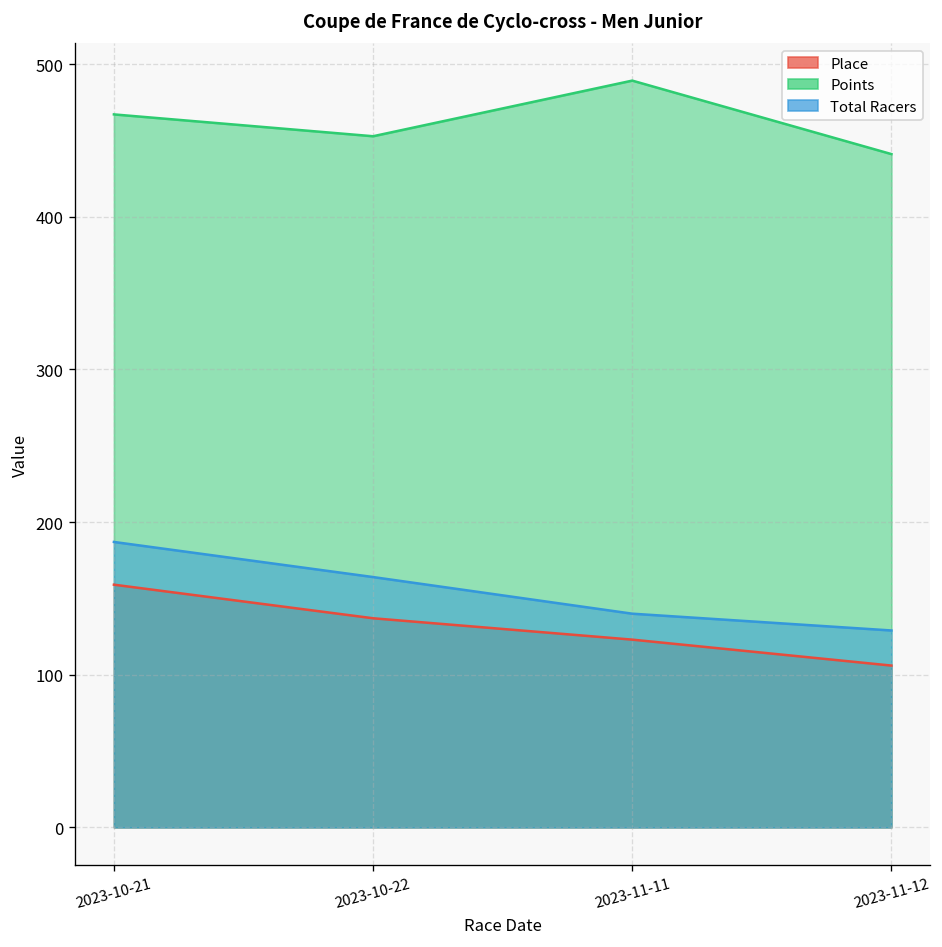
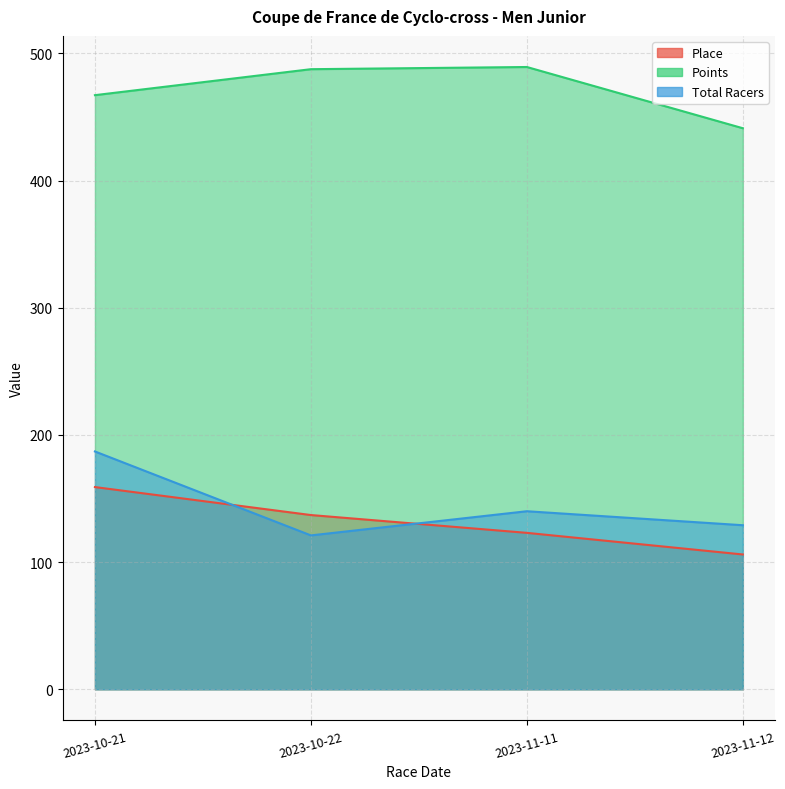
  {
    "Place": {
      "2023-10-21": 159,
      "2023-10-22": 137,
      "2023-11-11": 123,
      "2023-11-12": 106
    },
    "Points": {
      "2023-10-21": 467,
-     "2023-10-22": 453,
+     "2023-10-22": 488,
      "2023-11-11": 489,
      "2023-11-12": 441
    },
    "Total Racers": {
      "2023-10-21": 187,
-     "2023-10-22": 164,
+     "2023-10-22": 121,
      "2023-11-11": 140,
      "2023-11-12": 129
    }
  }
